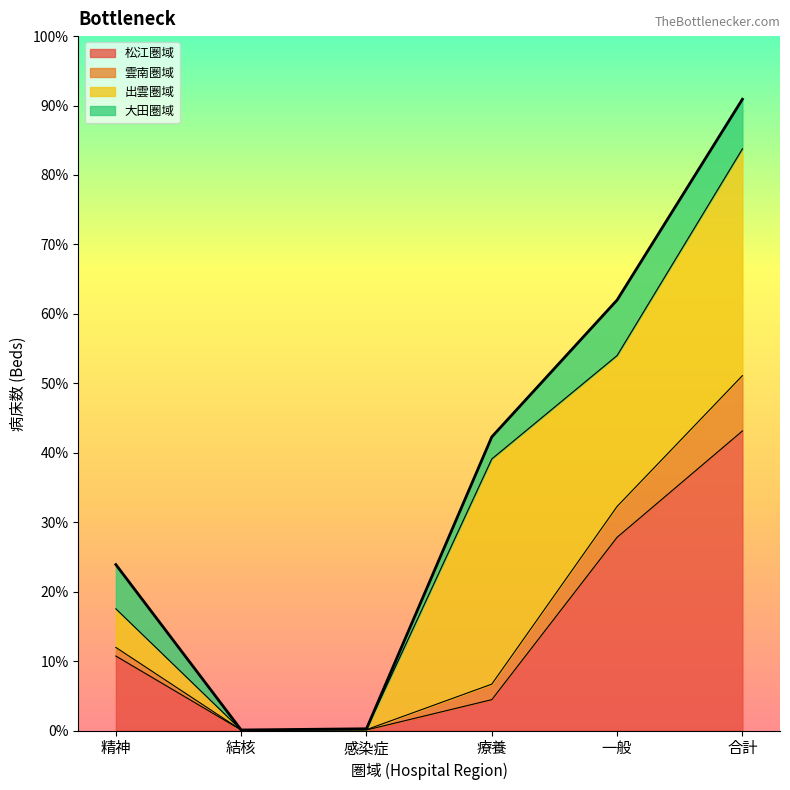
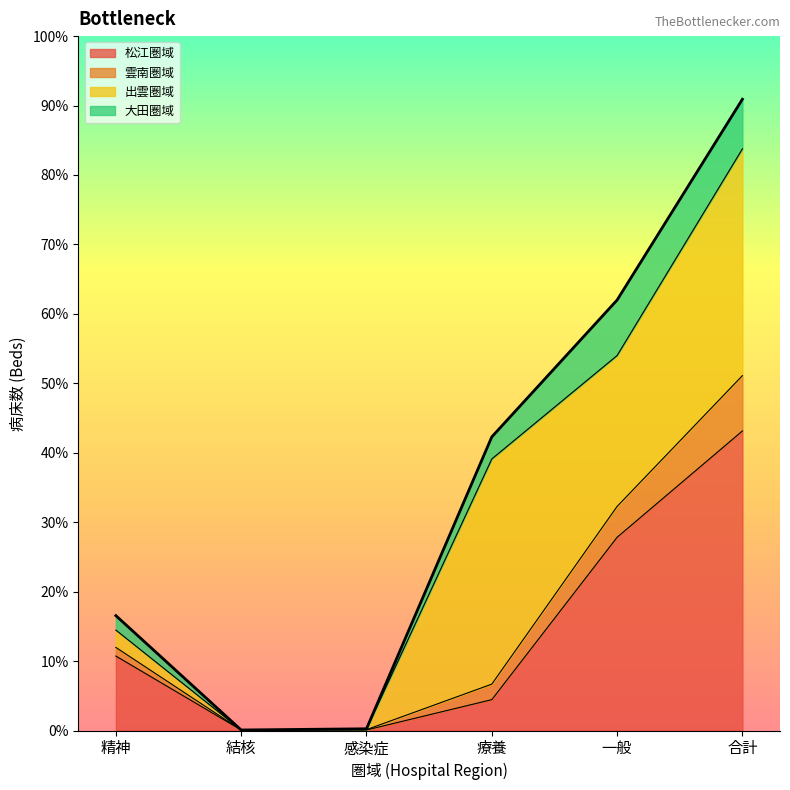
  {
    "出雲圏域": {
-     "精神": "6%",
+     "精神": "2%",
      "療養": "32%",
      "一般": "22%",
      "合計": "33%"
    },
    "大田圏域": {
-     "精神": "6%",
+     "精神": "2%",
      "療養": "3%",
      "一般": "8%",
      "合計": "7%"
    }
  }
